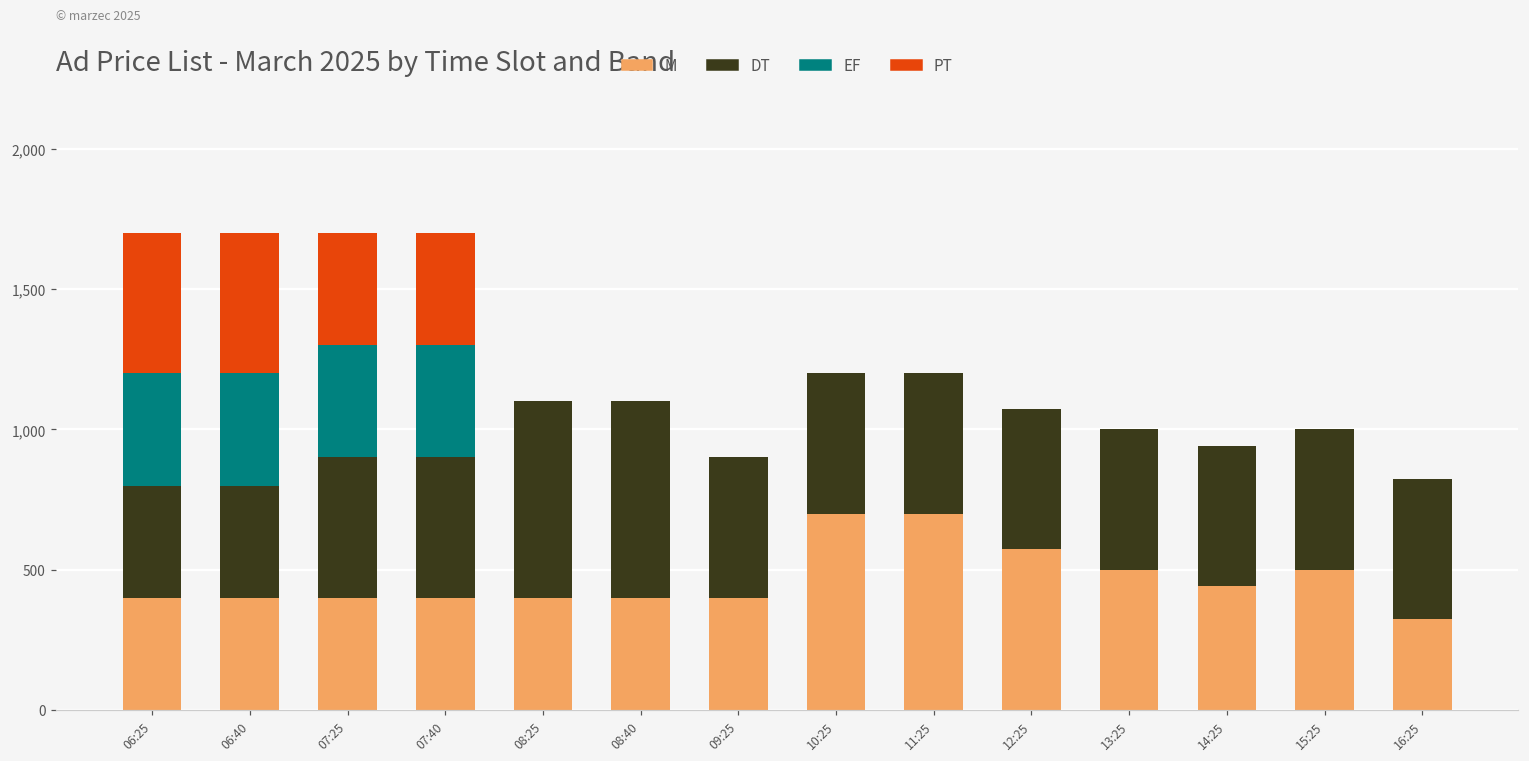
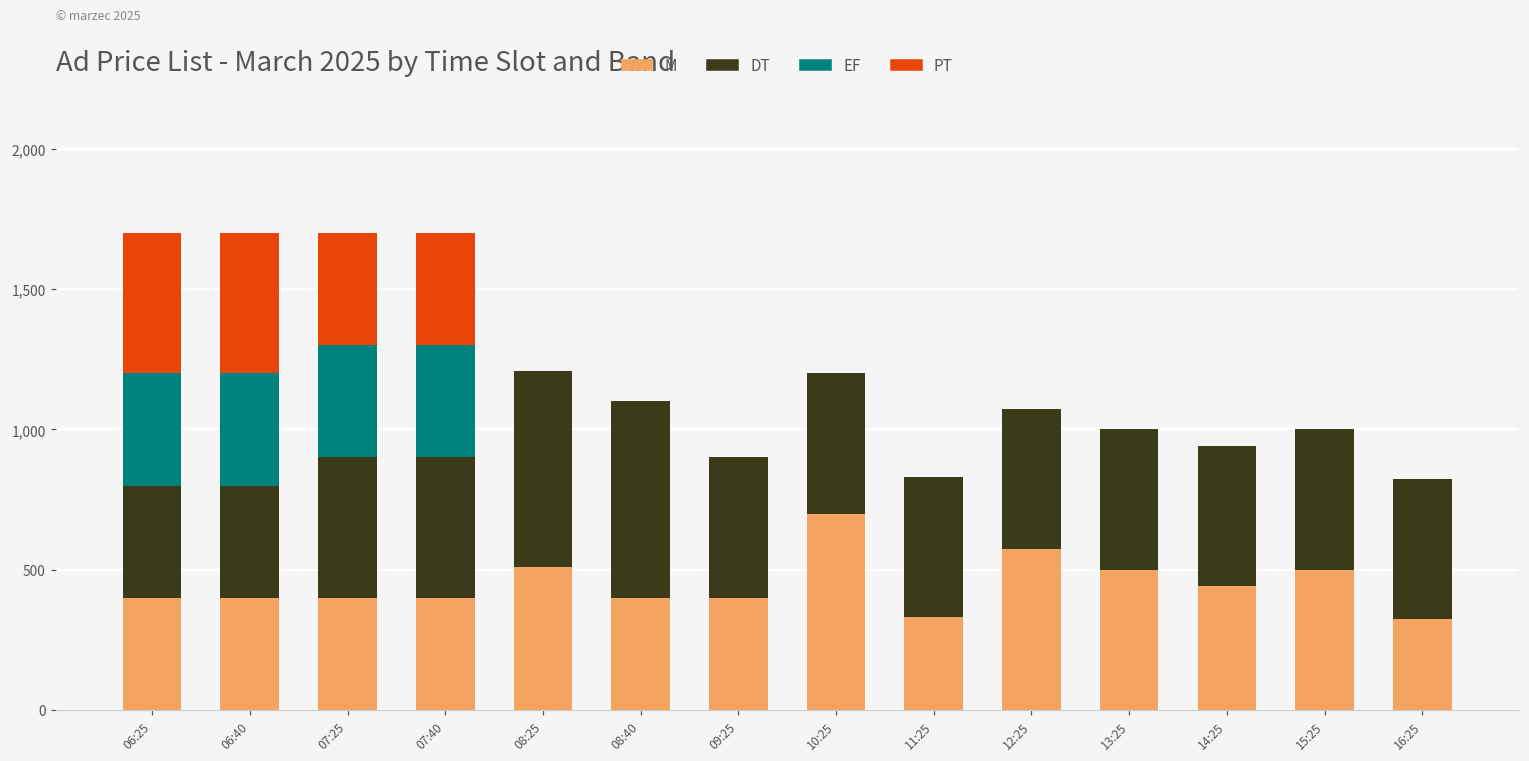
  {
    "M": {
      "06:25": 400,
      "06:40": 400,
      "07:25": 400,
      "07:40": 400,
-     "08:25": 400,
+     "08:25": 510,
      "08:40": 400,
      "09:25": 400,
      "10:25": 700,
-     "11:25": 700,
+     "11:25": 330,
      "12:25": 570,
      "13:25": 500,
      "14:25": 440,
      "15:25": 500,
      "16:25": 320
    },
    "DT": {
      "06:25": 400,
      "06:40": 400,
      "07:25": 500,
      "07:40": 500,
      "08:25": 700,
      "08:40": 700,
      "09:25": 500,
      "10:25": 500,
      "11:25": 500,
      "12:25": 500,
      "13:25": 500,
      "14:25": 500,
      "15:25": 500,
      "16:25": 500
    },
    "EF": {
      "06:25": 400,
      "06:40": 400,
      "07:25": 400,
      "07:40": 400,
      "08:25": 0,
      "08:40": 0,
      "09:25": 0,
      "10:25": 0,
      "11:25": 0,
      "12:25": 0,
      "13:25": 0,
      "14:25": 0,
      "15:25": 0,
      "16:25": 0
    },
    "PT": {
      "06:25": 500,
      "06:40": 500,
      "07:25": 400,
      "07:40": 400,
      "08:25": 0,
      "08:40": 0,
      "09:25": 0,
      "10:25": 0,
      "11:25": 0,
      "12:25": 0,
      "13:25": 0,
      "14:25": 0,
      "15:25": 0,
      "16:25": 0
    }
  }
